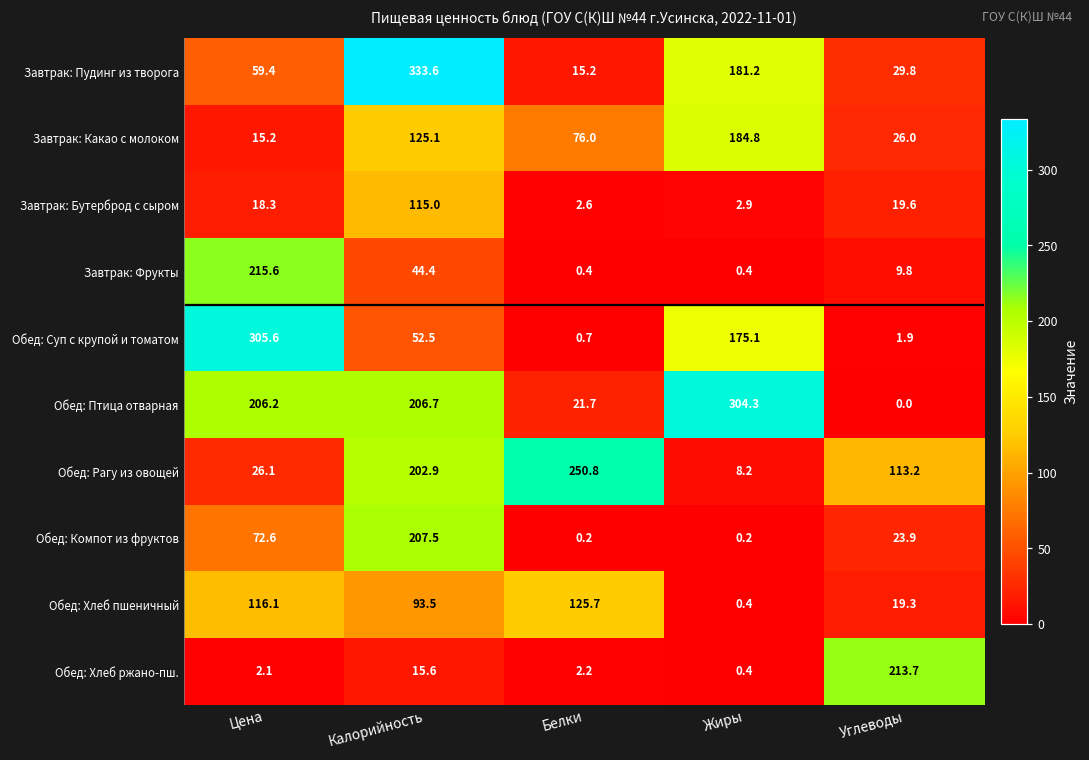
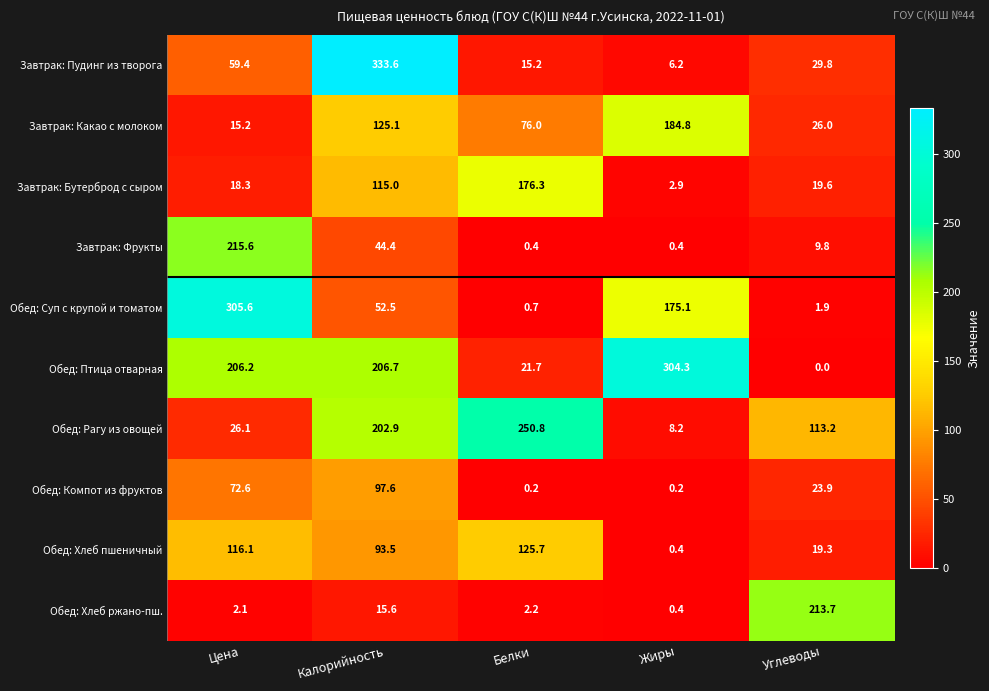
  {
    "Завтрак: Пудинг из творога": {
      "Цена": 59.4,
      "Калорийность": 333.6,
      "Белки": 15.2,
-     "Жиры": 181.2,
+     "Жиры": 6.2,
      "Углеводы": 29.8
    },
    "Завтрак: Какао с молоком": {
      "Цена": 15.2,
      "Калорийность": 125.1,
      "Белки": 76.0,
      "Жиры": 184.8,
      "Углеводы": 26.0
    },
    "Завтрак: Бутерброд с сыром": {
      "Цена": 18.3,
      "Калорийность": 115.0,
-     "Белки": 2.6,
+     "Белки": 176.3,
      "Жиры": 2.9,
      "Углеводы": 19.6
    },
    "Завтрак: Фрукты": {
      "Цена": 215.6,
      "Калорийность": 44.4,
      "Белки": 0.4,
      "Жиры": 0.4,
      "Углеводы": 9.8
    },
    "Обед: Суп с крупой и томатом": {
      "Цена": 305.6,
      "Калорийность": 52.5,
      "Белки": 0.7,
      "Жиры": 175.1,
      "Углеводы": 1.9
    },
    "Обед: Птица отварная": {
      "Цена": 206.2,
      "Калорийность": 206.7,
      "Белки": 21.7,
      "Жиры": 304.3,
      "Углеводы": 0.0
    },
    "Обед: Рагу из овощей": {
      "Цена": 26.1,
      "Калорийность": 202.9,
      "Белки": 250.8,
      "Жиры": 8.2,
      "Углеводы": 113.2
    },
    "Обед: Компот из фруктов": {
      "Цена": 72.6,
-     "Калорийность": 207.5,
+     "Калорийность": 97.6,
      "Белки": 0.2,
      "Жиры": 0.2,
      "Углеводы": 23.9
    },
    "Обед: Хлеб пшеничный": {
      "Цена": 116.1,
      "Калорийность": 93.5,
      "Белки": 125.7,
      "Жиры": 0.4,
      "Углеводы": 19.3
    },
    "Обед: Хлеб ржано-пш.": {
      "Цена": 2.1,
      "Калорийность": 15.6,
      "Белки": 2.2,
      "Жиры": 0.4,
      "Углеводы": 213.7
    }
  }
